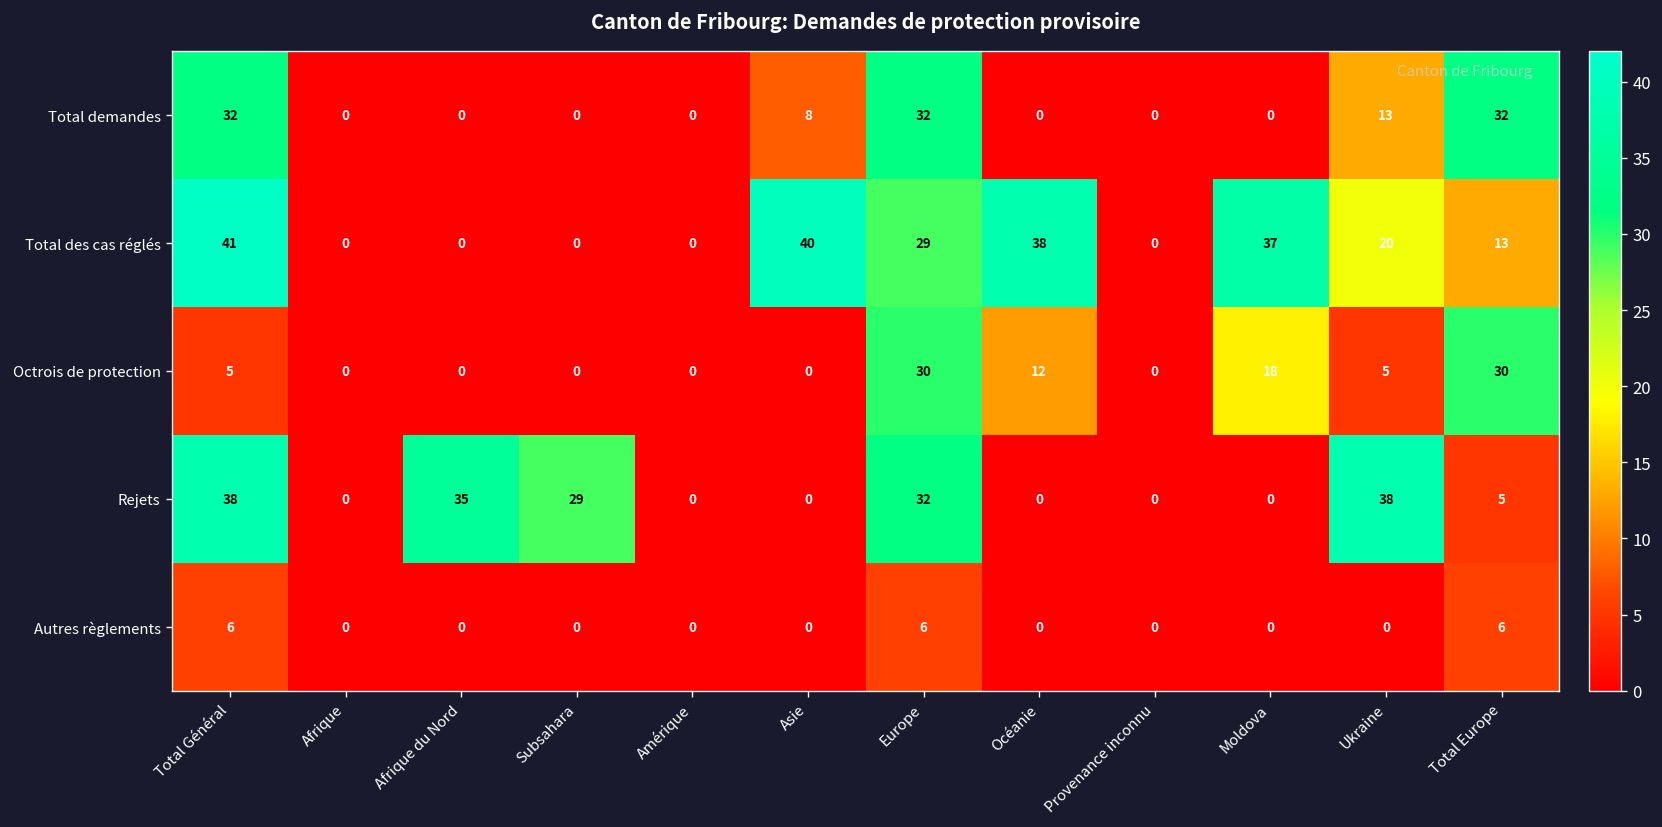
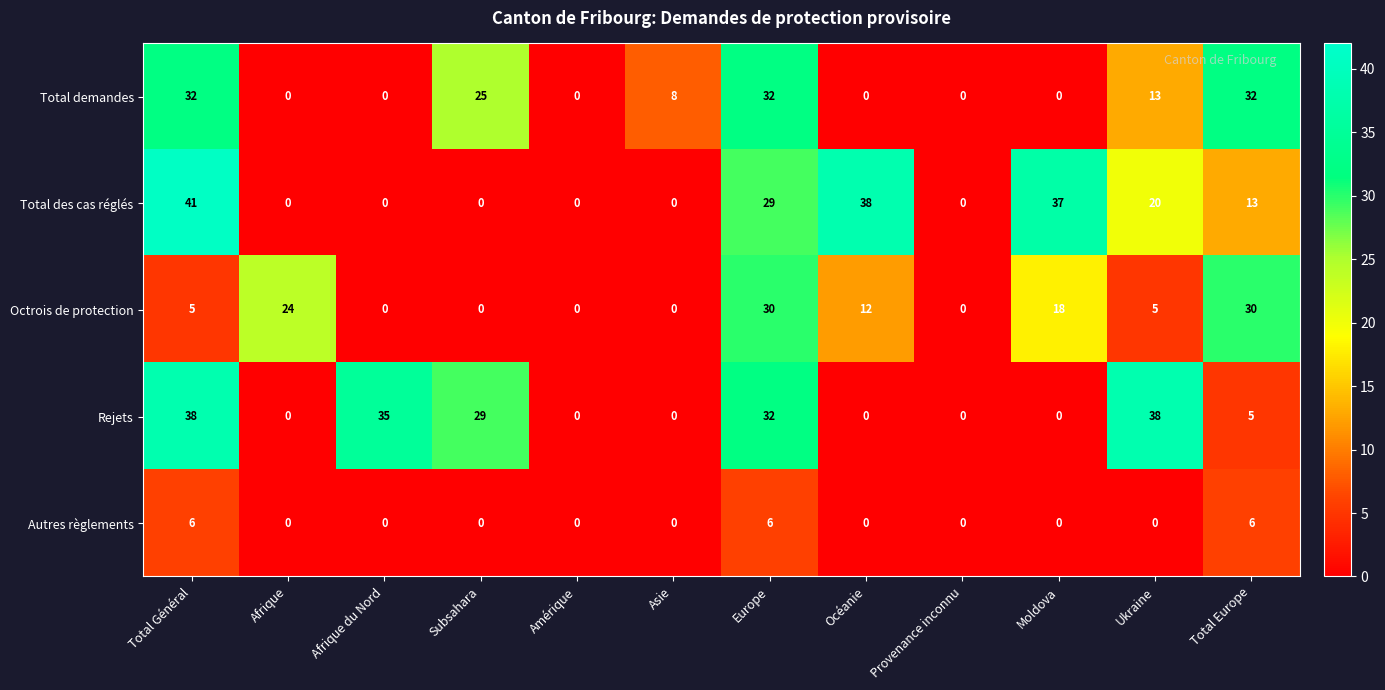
  {
    "Total demandes": {
      "Total Général": 32,
      "Afrique": 0,
      "Afrique du Nord": 0,
-     "Subsahara": 0,
+     "Subsahara": 25,
      "Amérique": 0,
      "Asie": 8,
      "Europe": 32,
      "Océanie": 0,
      "Provenance inconnu": 0,
      "Moldova": 0,
      "Ukraine": 13
    },
    "Total des cas réglés": {
      "Total Général": 41,
      "Afrique": 0,
      "Afrique du Nord": 0,
      "Subsahara": 0,
      "Amérique": 0,
-     "Asie": 40,
+     "Asie": 0,
      "Europe": 29,
      "Océanie": 38,
      "Provenance inconnu": 0,
      "Moldova": 37,
      "Ukraine": 20,
      "Total Europe": 13
    },
    "Octrois de protection": {
      "Total Général": 5,
-     "Afrique": 0,
+     "Afrique": 24,
      "Afrique du Nord": 0,
      "Subsahara": 0,
      "Amérique": 0,
      "Asie": 0,
      "Europe": 30,
      "Océanie": 12,
      "Provenance inconnu": 0,
      "Moldova": 18,
      "Ukraine": 5,
      "Total Europe": 30
    },
    "Rejets": {
      "Total Général": 38,
      "Afrique": 0,
      "Afrique du Nord": 35,
      "Subsahara": 29,
      "Amérique": 0,
      "Asie": 0,
      "Europe": 32,
      "Océanie": 0,
      "Provenance inconnu": 0,
      "Moldova": 0,
      "Ukraine": 38,
      "Total Europe": 5
    },
    "Autres règlements": {
      "Total Général": 6,
      "Afrique": 0,
      "Afrique du Nord": 0,
      "Subsahara": 0,
      "Amérique": 0,
      "Asie": 0,
      "Europe": 6,
      "Océanie": 0,
      "Provenance inconnu": 0,
      "Moldova": 0,
      "Ukraine": 0,
      "Total Europe": 6
    }
  }
